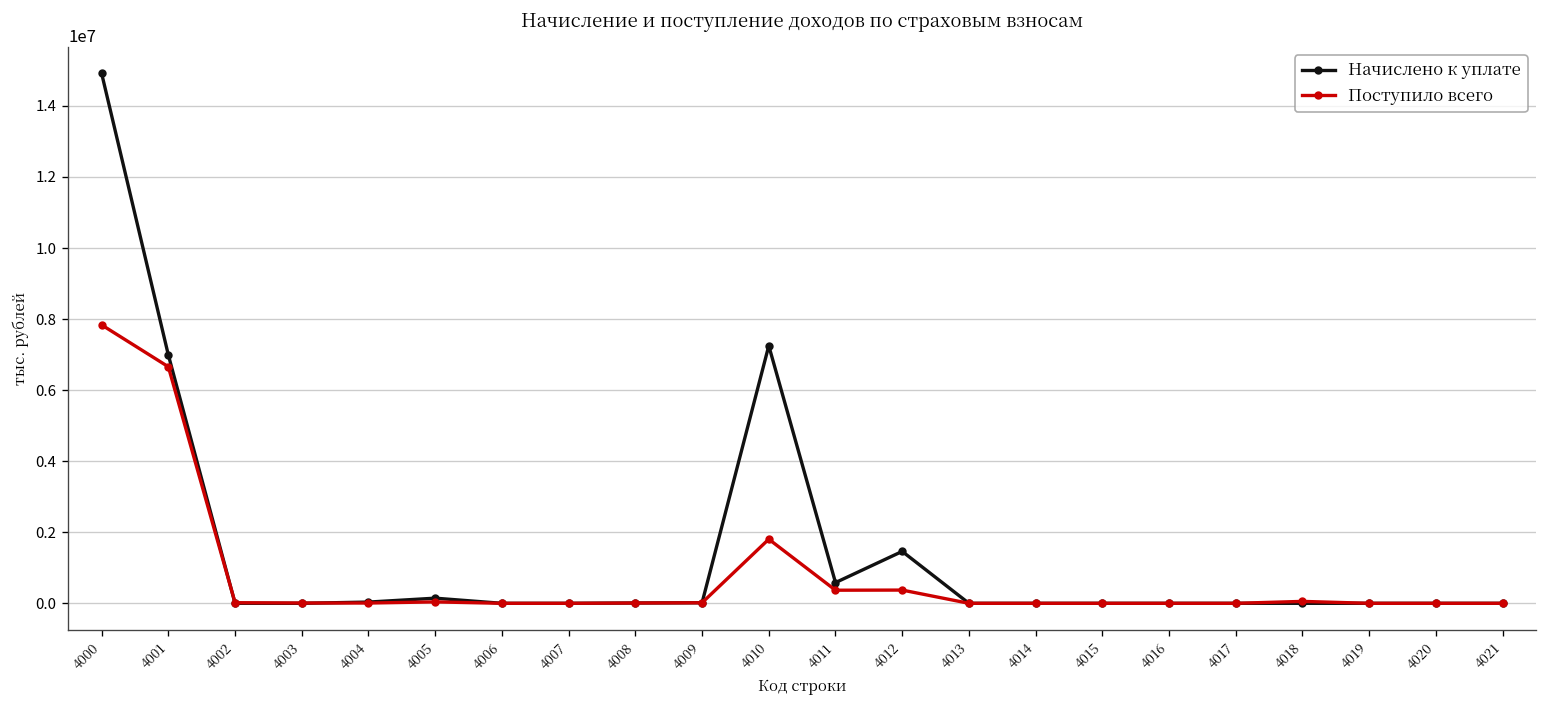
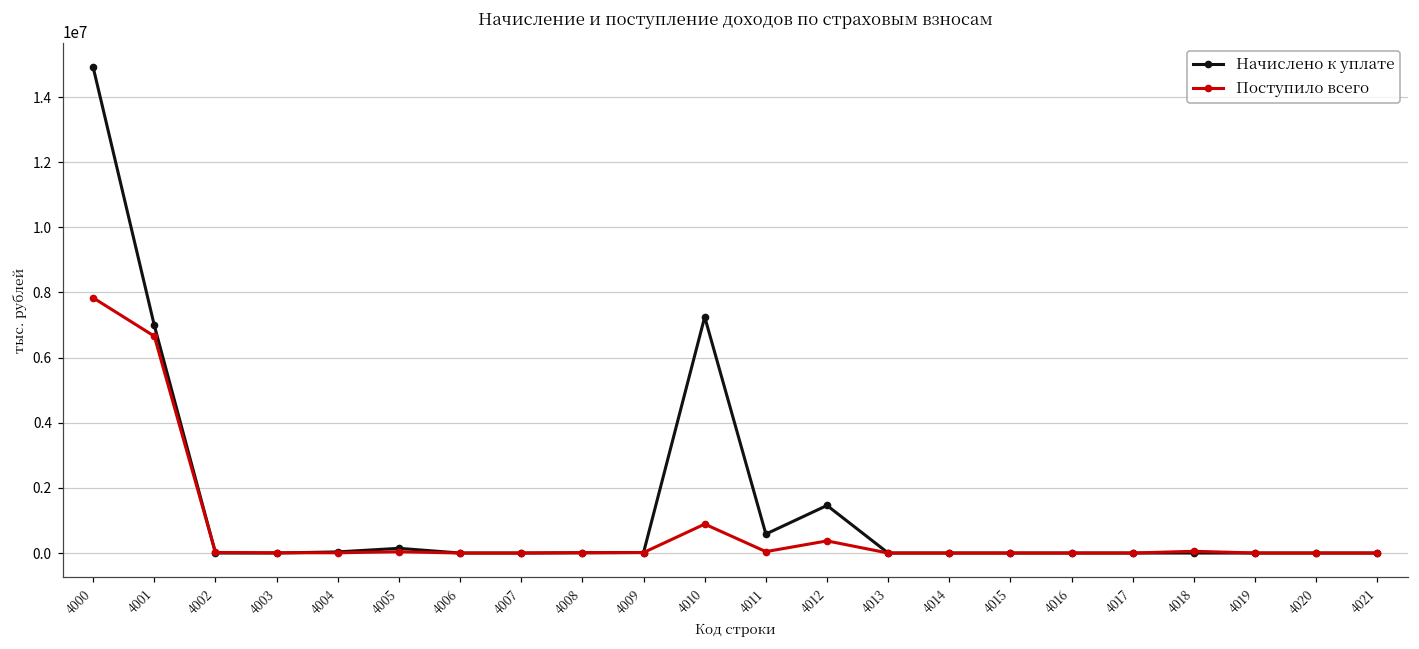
  {
    "Начислено к уплате": {
      "4000": 14900000,
      "4001": 7000000,
      "4005": 100000,
      "4010": 7200000,
      "4011": 600000,
      "4012": 1500000
    },
    "Поступило всего": {
      "4000": 7800000,
      "4001": 6700000,
      "4005": 0,
-     "4010": 1800000,
-     "4011": 400000,
+     "4010": 900000,
+     "4011": 0,
      "4012": 400000
    }
  }
